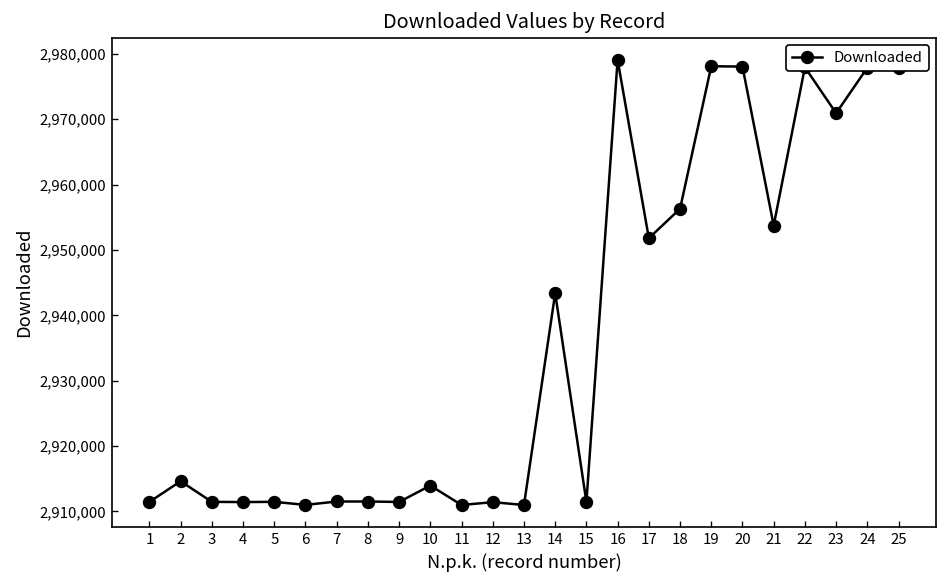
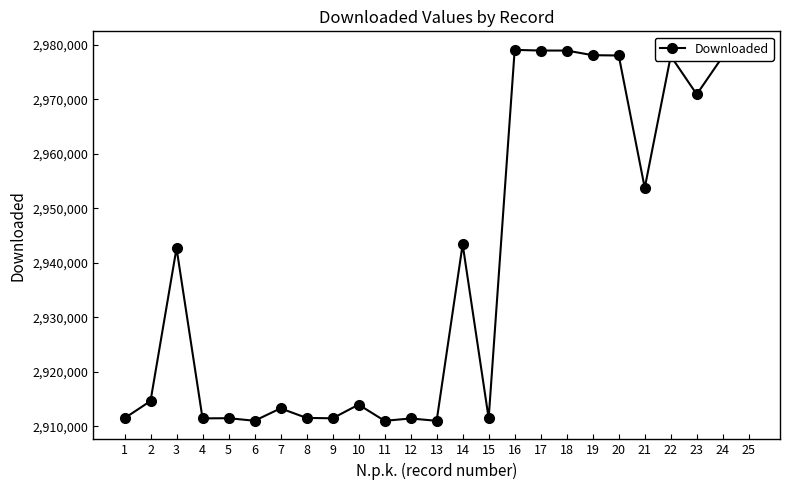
  {
    "1": "2,911,000",
    "2": "2,915,000",
-   "3": "2,911,000",
+   "3": "2,943,000",
    "4": "2,911,000",
    "5": "2,911,000",
    "6": "2,911,000",
-   "7": "2,912,000",
+   "7": "2,913,000",
    "8": "2,912,000",
    "9": "2,911,000",
    "10": "2,914,000",
    "11": "2,911,000",
    "12": "2,911,000",
    "13": "2,911,000",
    "14": "2,943,000",
    "15": "2,911,000",
    "16": "2,979,000",
-   "17": "2,952,000",
-   "18": "2,956,000",
+   "17": "2,979,000",
+   "18": "2,979,000",
    "19": "2,978,000",
    "20": "2,978,000",
    "21": "2,954,000",
    "23": "2,971,000"
  }
